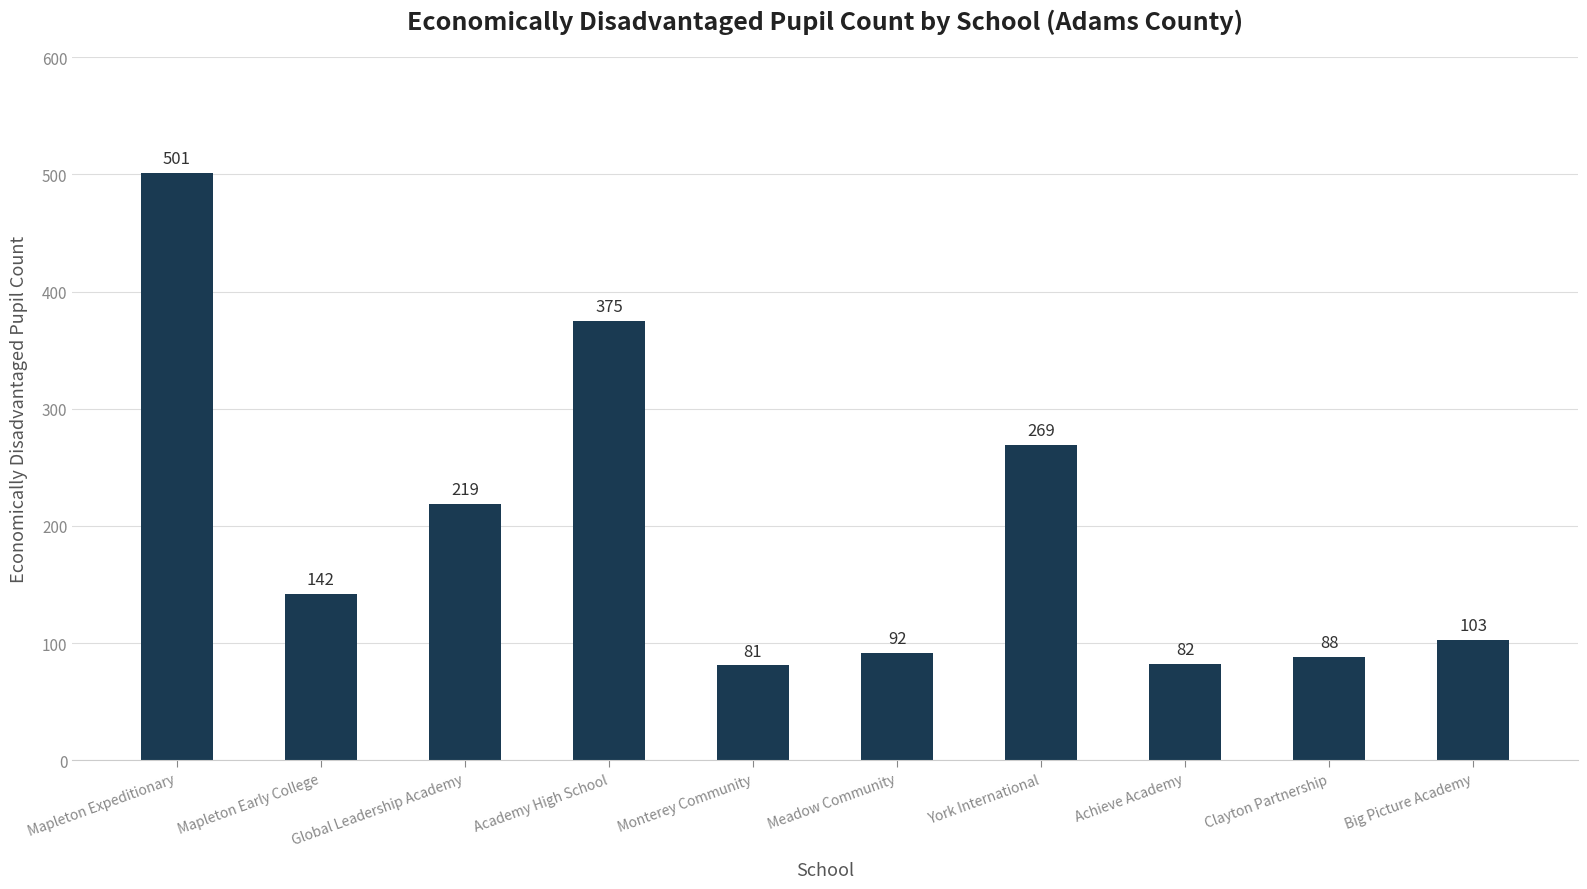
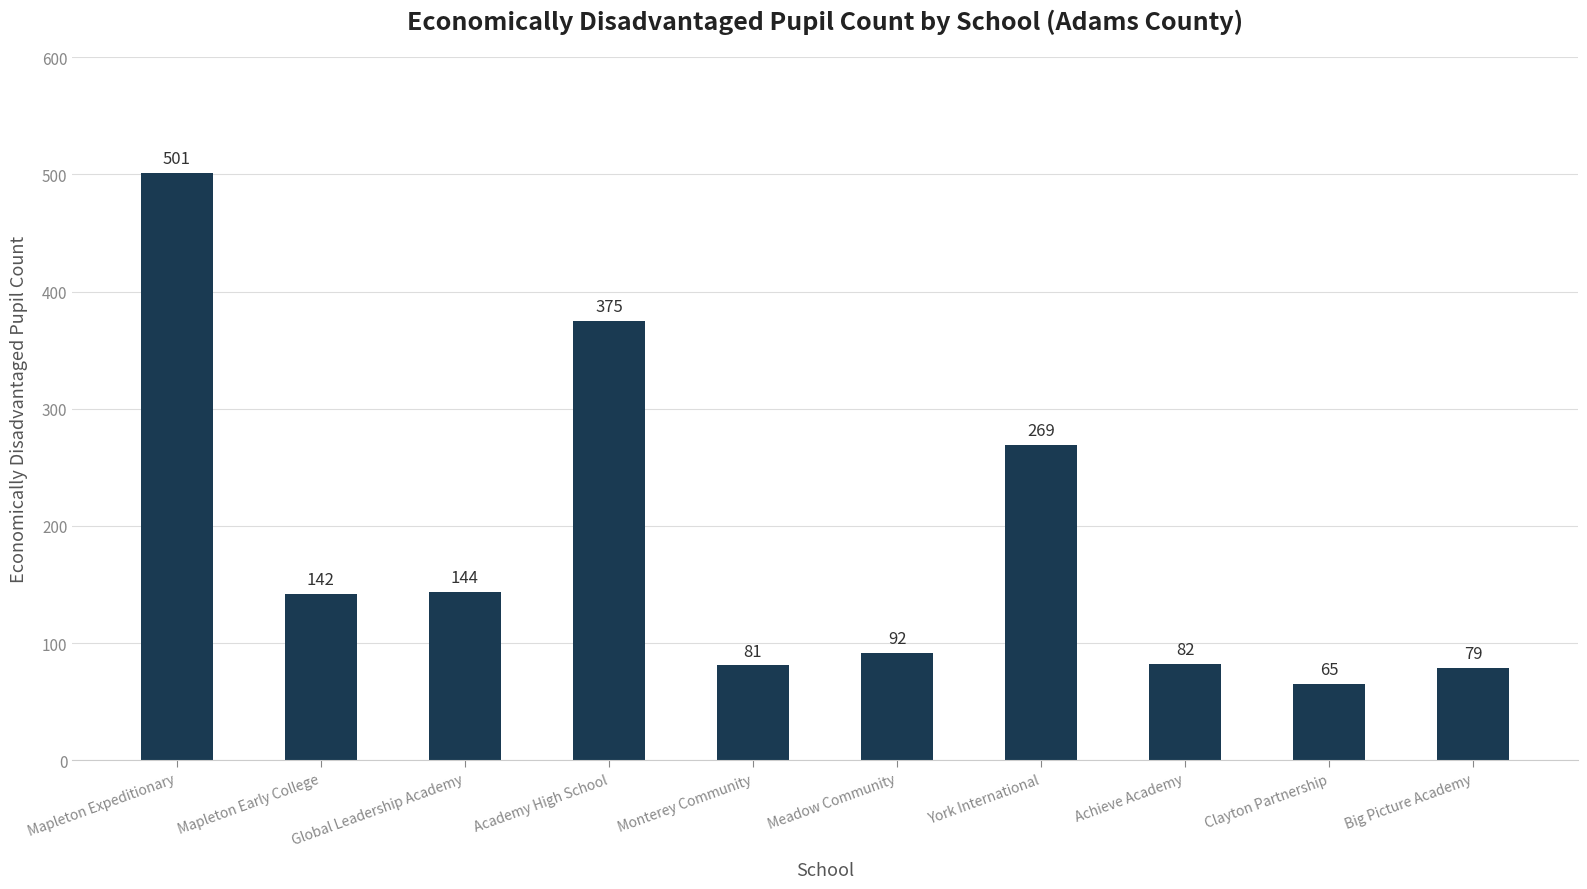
  {
    "Mapleton Expeditionary": 501,
    "Mapleton Early College": 142,
-   "Global Leadership Academy": 219,
+   "Global Leadership Academy": 144,
    "Academy High School": 375,
    "Monterey Community": 81,
    "Meadow Community": 92,
    "York International": 269,
    "Achieve Academy": 82,
-   "Clayton Partnership": 88,
-   "Big Picture Academy": 103
+   "Clayton Partnership": 65,
+   "Big Picture Academy": 79
  }
